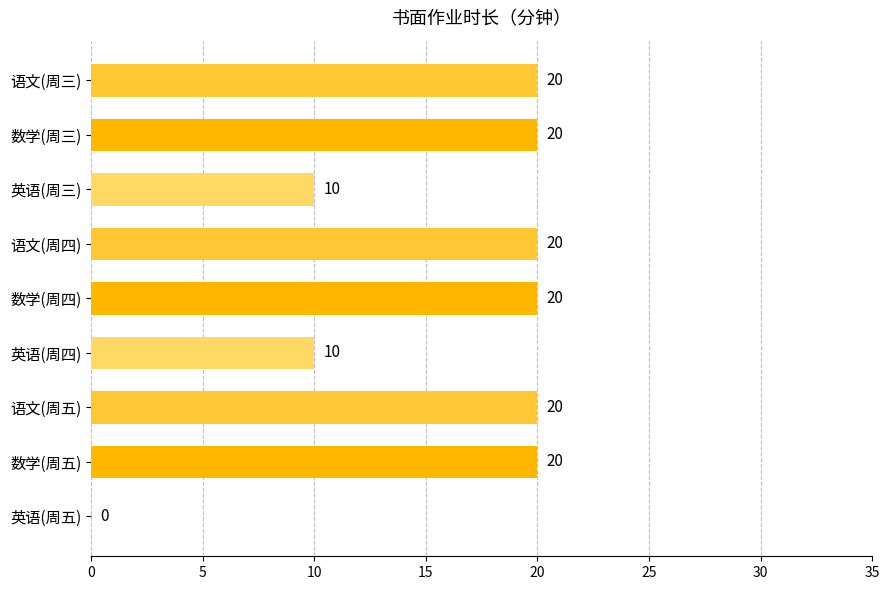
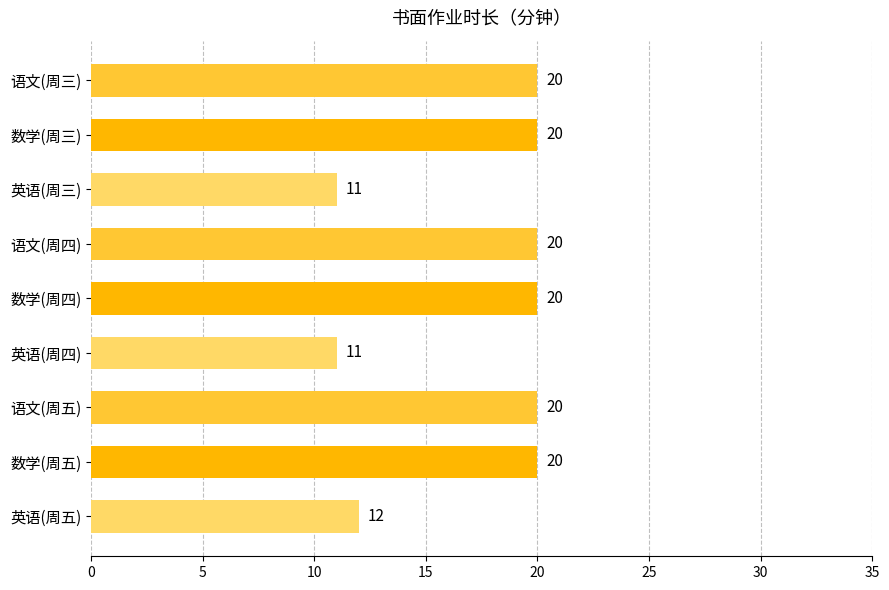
  {
    "语文(周三)": 20,
    "数学(周三)": 20,
-   "英语(周三)": 10,
+   "英语(周三)": 11,
    "语文(周四)": 20,
    "数学(周四)": 20,
-   "英语(周四)": 10,
+   "英语(周四)": 11,
    "语文(周五)": 20,
    "数学(周五)": 20,
-   "英语(周五)": 0
+   "英语(周五)": 12
  }
